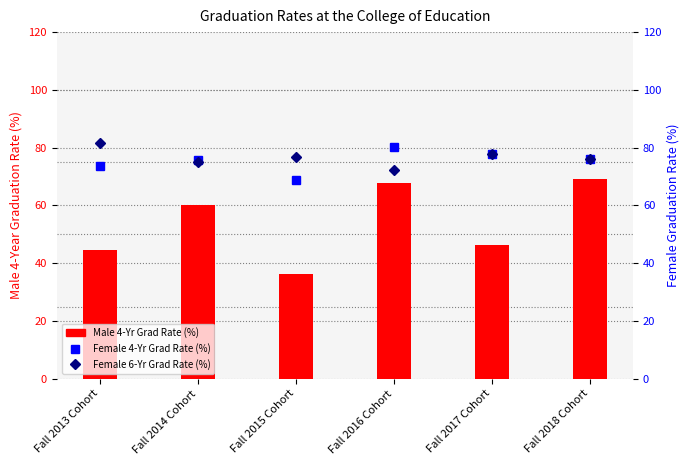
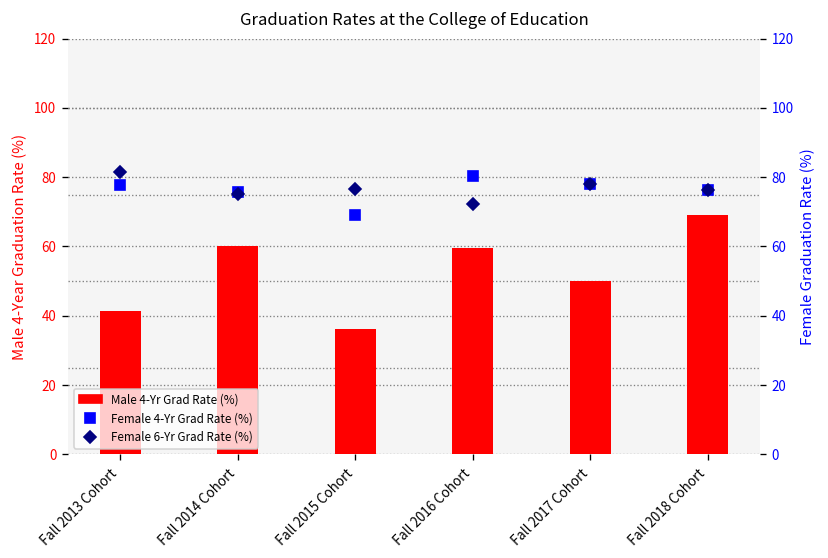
  {
    "Male 4-Yr Grad Rate (%)": {
-     "Fall 2013 Cohort": 44,
+     "Fall 2013 Cohort": 41,
      "Fall 2014 Cohort": 60,
      "Fall 2015 Cohort": 36,
-     "Fall 2016 Cohort": 68,
-     "Fall 2017 Cohort": 46,
+     "Fall 2016 Cohort": 59,
+     "Fall 2017 Cohort": 50,
      "Fall 2018 Cohort": 69
    },
    "Female 4-Yr Grad Rate (%)": {
-     "Fall 2013 Cohort": 74,
+     "Fall 2013 Cohort": 78,
      "Fall 2015 Cohort": 69,
      "Fall 2016 Cohort": 80
    },
    "Female 6-Yr Grad Rate (%)": {
      "Fall 2013 Cohort": 81,
      "Fall 2015 Cohort": 77,
      "Fall 2016 Cohort": 72
    }
  }
